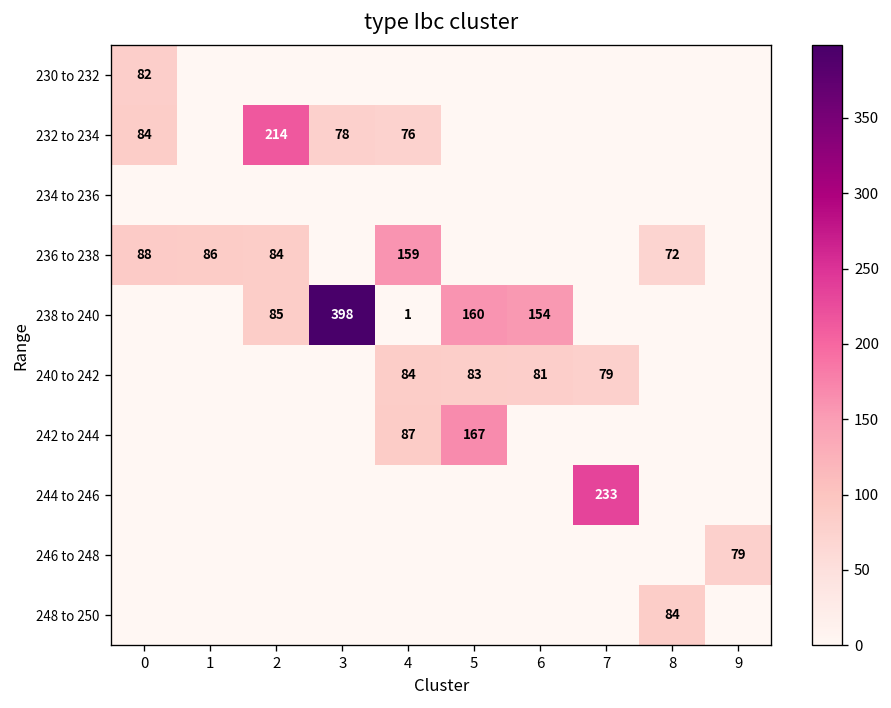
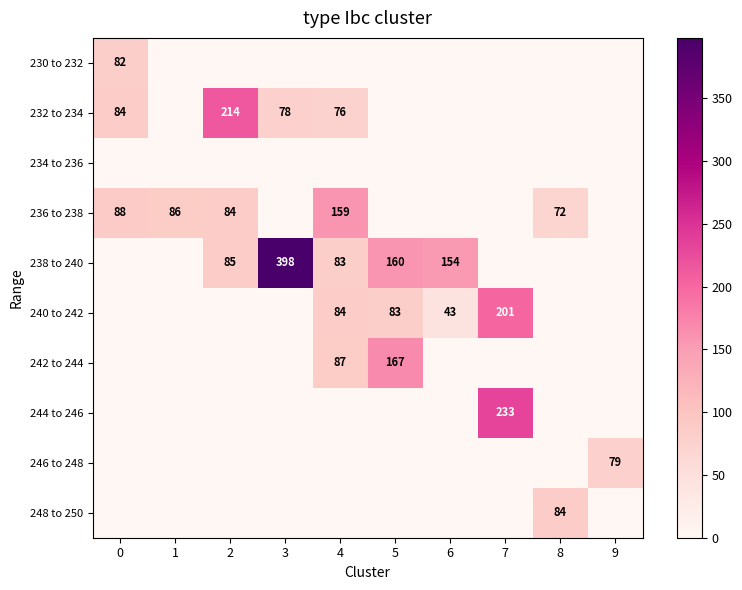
  {
    "230 to 232": {
      "0": 82
    },
    "232 to 234": {
      "0": 84,
      "2": 214,
      "3": 78,
      "4": 76
    },
    "236 to 238": {
      "0": 88,
      "1": 86,
      "2": 84,
      "4": 159,
      "8": 72
    },
    "238 to 240": {
      "2": 85,
      "3": 398,
-     "4": 1,
+     "4": 83,
      "5": 160,
      "6": 154
    },
    "240 to 242": {
      "4": 84,
      "5": 83,
-     "6": 81,
-     "7": 79
+     "6": 43,
+     "7": 201
    },
    "242 to 244": {
      "4": 87,
      "5": 167
    },
    "244 to 246": {
      "7": 233
    },
    "246 to 248": {
      "9": 79
    },
    "248 to 250": {
      "8": 84
    }
  }
